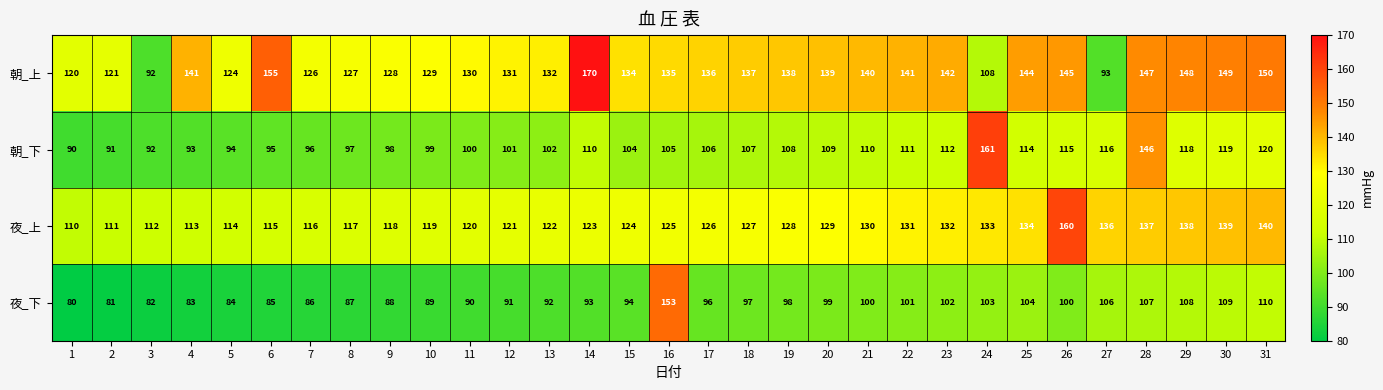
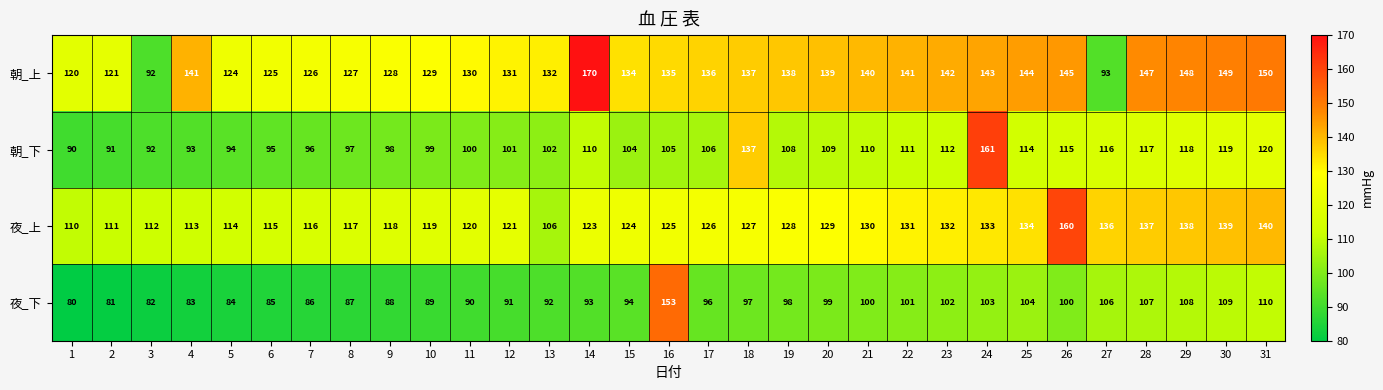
  {
    "朝_上": {
      "1": 120,
      "2": 121,
      "3": 92,
      "4": 141,
      "5": 124,
-     "6": 155,
+     "6": 125,
      "7": 126,
      "8": 127,
      "9": 128,
      "10": 129,
      "11": 130,
      "12": 131,
      "13": 132,
      "14": 170,
      "15": 134,
      "16": 135,
      "17": 136,
      "18": 137,
      "19": 138,
      "20": 139,
      "21": 140,
      "22": 141,
      "23": 142,
-     "24": 108,
+     "24": 143,
      "25": 144,
      "26": 145,
      "27": 93,
      "28": 147,
      "29": 148,
      "30": 149,
      "31": 150
    },
    "朝_下": {
      "1": 90,
      "2": 91,
      "3": 92,
      "4": 93,
      "5": 94,
      "6": 95,
      "7": 96,
      "8": 97,
      "9": 98,
      "10": 99,
      "11": 100,
      "12": 101,
      "13": 102,
      "14": 110,
      "15": 104,
      "16": 105,
      "17": 106,
-     "18": 107,
+     "18": 137,
      "19": 108,
      "20": 109,
      "21": 110,
      "22": 111,
      "23": 112,
      "24": 161,
      "25": 114,
      "26": 115,
      "27": 116,
-     "28": 146,
+     "28": 117,
      "29": 118,
      "30": 119,
      "31": 120
    },
    "夜_上": {
      "1": 110,
      "2": 111,
      "3": 112,
      "4": 113,
      "5": 114,
      "6": 115,
      "7": 116,
      "8": 117,
      "9": 118,
      "10": 119,
      "11": 120,
      "12": 121,
-     "13": 122,
+     "13": 106,
      "14": 123,
      "15": 124,
      "16": 125,
      "17": 126,
      "18": 127,
      "19": 128,
      "20": 129,
      "21": 130,
      "22": 131,
      "23": 132,
      "24": 133,
      "25": 134,
      "26": 160,
      "27": 136,
      "28": 137,
      "29": 138,
      "30": 139,
      "31": 140
    },
    "夜_下": {
      "1": 80,
      "2": 81,
      "3": 82,
      "4": 83,
      "5": 84,
      "6": 85,
      "7": 86,
      "8": 87,
      "9": 88,
      "10": 89,
      "11": 90,
      "12": 91,
      "13": 92,
      "14": 93,
      "15": 94,
      "16": 153,
      "17": 96,
      "18": 97,
      "19": 98,
      "20": 99,
      "21": 100,
      "22": 101,
      "23": 102,
      "24": 103,
      "25": 104,
      "26": 100,
      "27": 106,
      "28": 107,
      "29": 108,
      "30": 109,
      "31": 110
    }
  }
